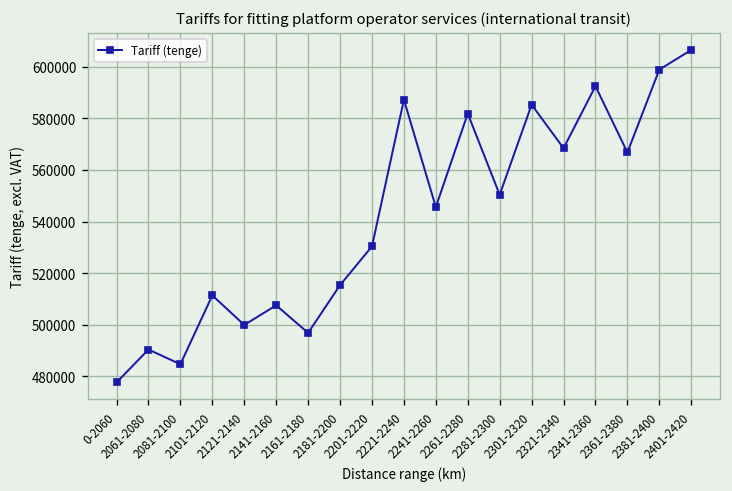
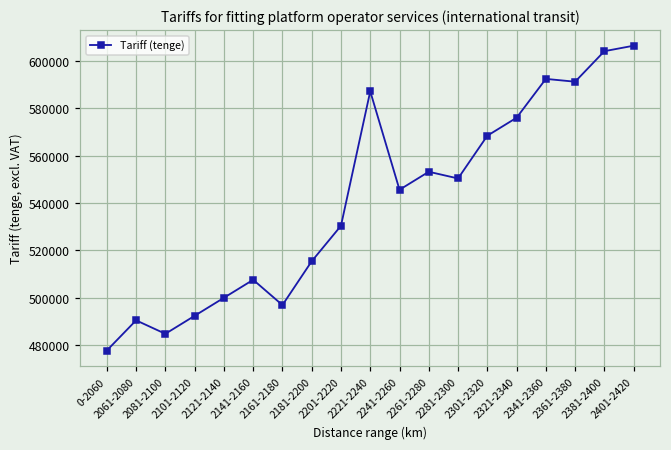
  {
    "0-2060": 478000,
    "2061-2080": 490000,
    "2081-2100": 485000,
-   "2101-2120": 511000,
+   "2101-2120": 492000,
    "2121-2140": 500000,
    "2141-2160": 508000,
    "2161-2180": 497000,
    "2181-2200": 515000,
    "2201-2220": 530000,
    "2221-2240": 587000,
    "2241-2260": 546000,
-   "2261-2280": 582000,
+   "2261-2280": 553000,
    "2281-2300": 550000,
-   "2301-2320": 585000,
-   "2321-2340": 568000,
+   "2301-2320": 568000,
+   "2321-2340": 576000,
    "2341-2360": 593000,
-   "2361-2380": 567000,
-   "2381-2400": 599000,
+   "2361-2380": 591000,
+   "2381-2400": 604000,
    "2401-2420": 607000
  }
